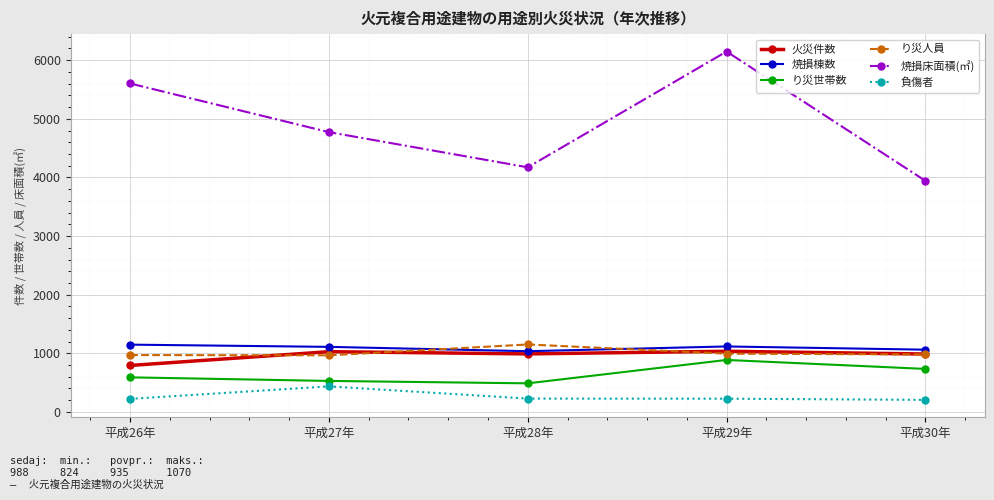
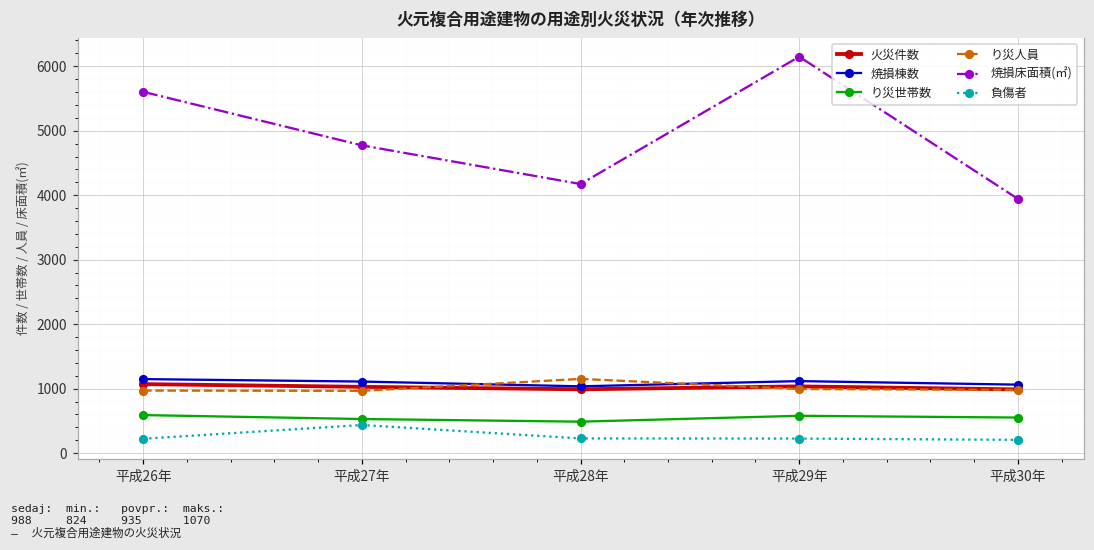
  {
    "火災件数": {
-     "平成26年": 800,
+     "平成26年": 1100,
      "平成27年": 1000,
      "平成28年": 1000
    },
    "焼損棟数": {
      "平成26年": 1100,
      "平成27年": 1100,
      "平成28年": 1000,
      "平成29年": 1100,
      "平成30年": 1100
    },
    "り災世帯数": {
      "平成26年": 600,
      "平成27年": 500,
      "平成28年": 500,
-     "平成29年": 900,
-     "平成30年": 700
+     "平成29年": 600,
+     "平成30年": 600
    },
    "り災人員": {
      "平成26年": 1000,
      "平成27年": 1000,
      "平成28年": 1200
    },
    "焼損床面積(㎡)": {
      "平成26年": 5600,
      "平成27年": 4800,
      "平成28年": 4200,
      "平成29年": 6100,
      "平成30年": 3900
    },
    "負傷者": {
      "平成26年": 200,
      "平成27年": 400,
      "平成28年": 200,
      "平成29年": 200,
      "平成30年": 200
    }
  }
